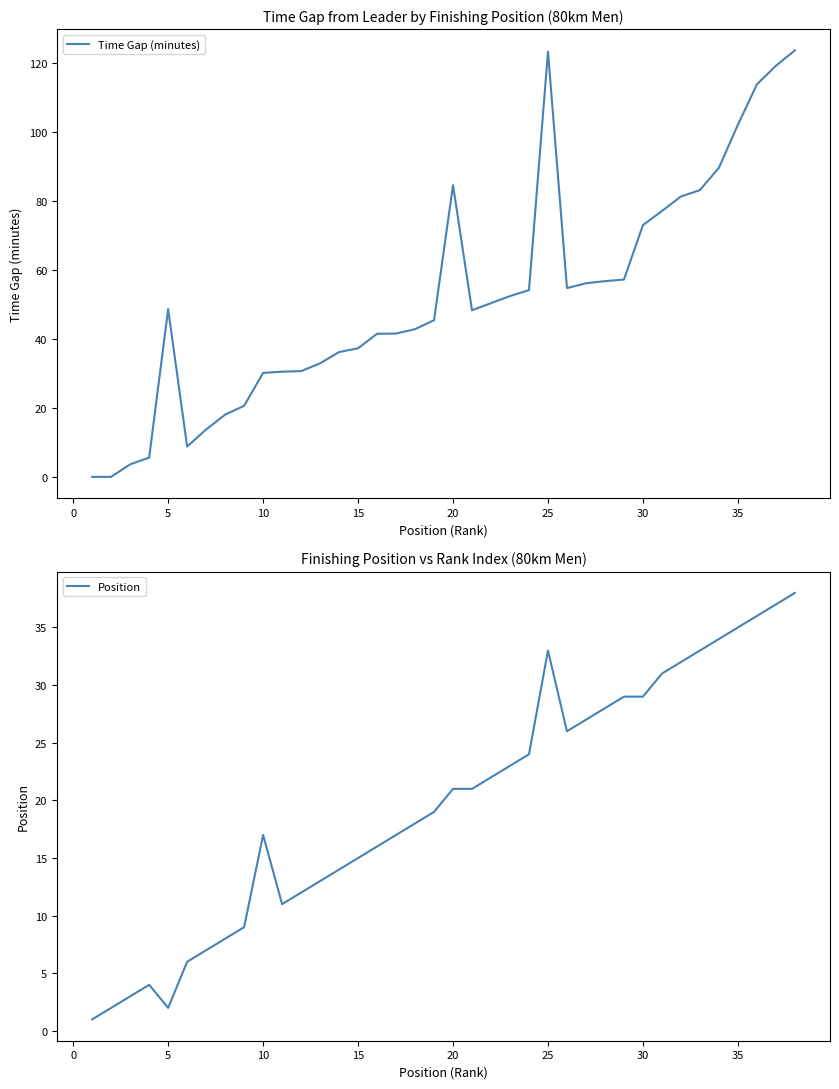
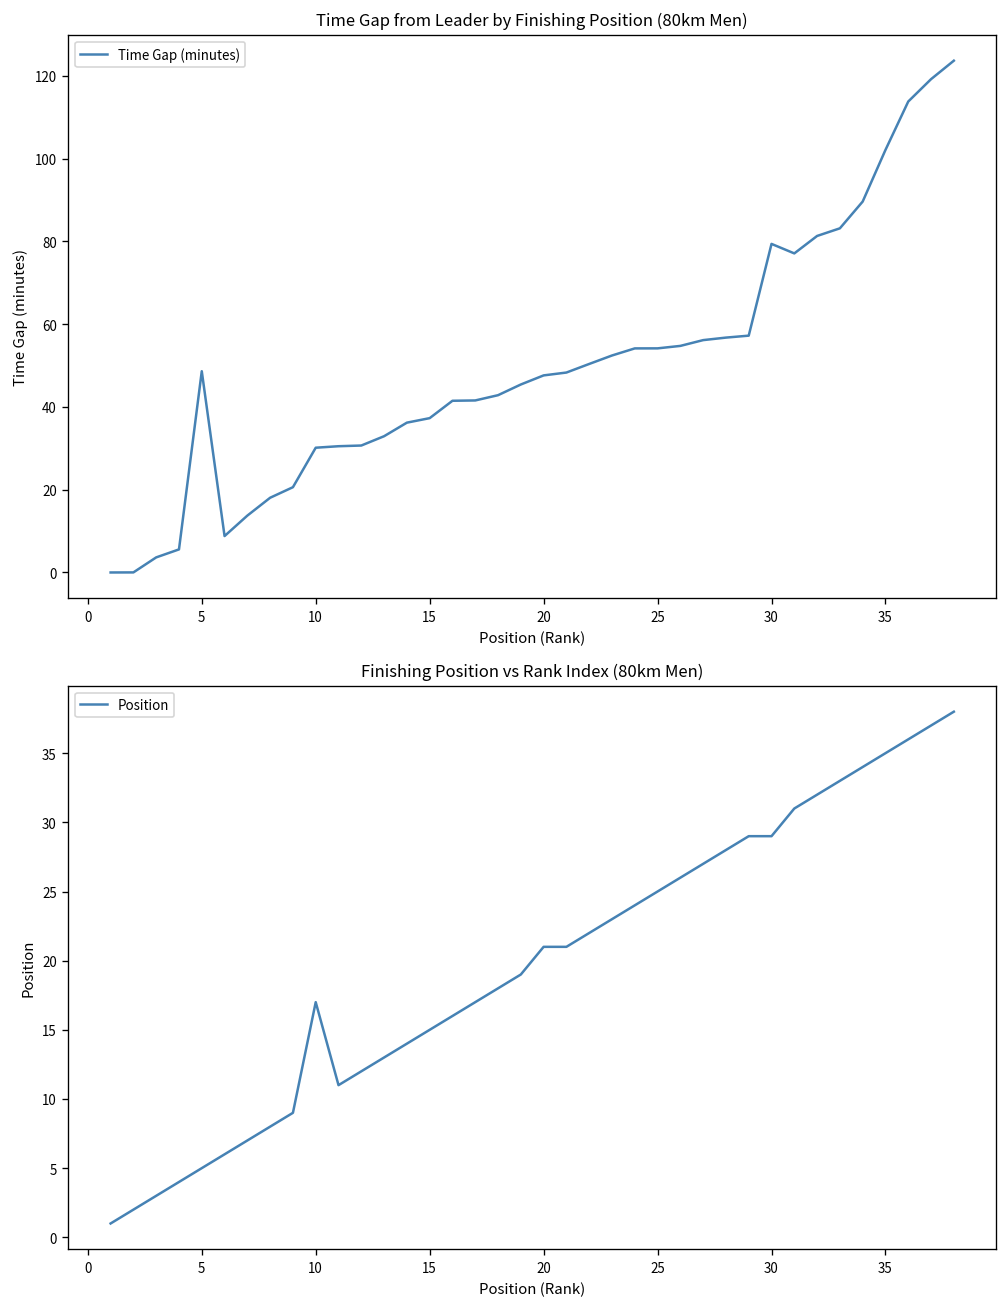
  {
    "Time Gap from Leader by Finishing Position (80km Men)": {
      "5": 49,
      "10": 30,
      "15": 37,
-     "20": 85,
-     "25": 123,
-     "30": 73,
+     "20": 48,
+     "25": 54,
+     "30": 79,
      "35": 102
    },
    "Finishing Position vs Rank Index (80km Men)": {
-     "5": 2,
+     "5": 5,
      "10": 17,
      "15": 15,
      "20": 21,
-     "25": 33,
+     "25": 25,
      "30": 29,
      "35": 35
    }
  }
